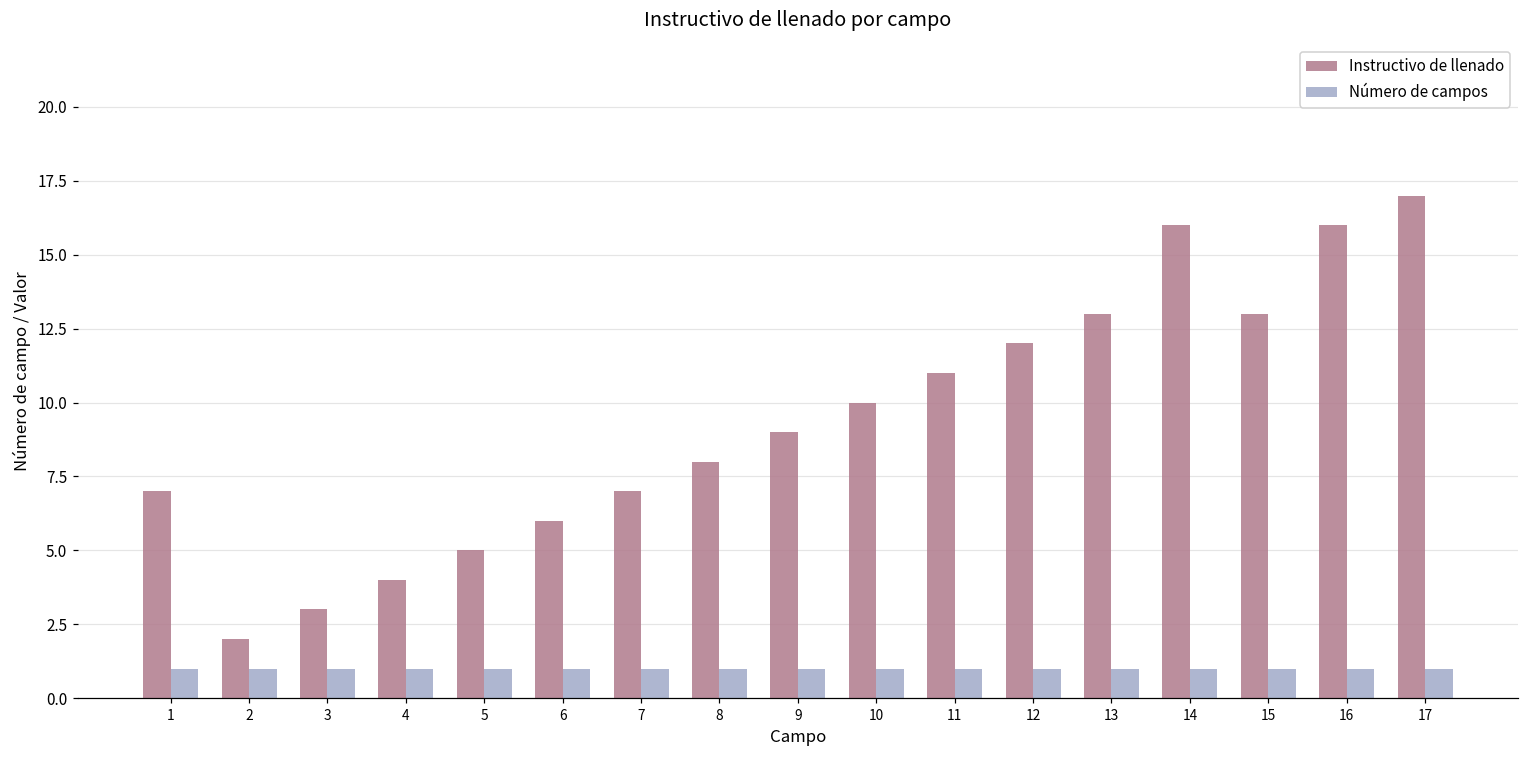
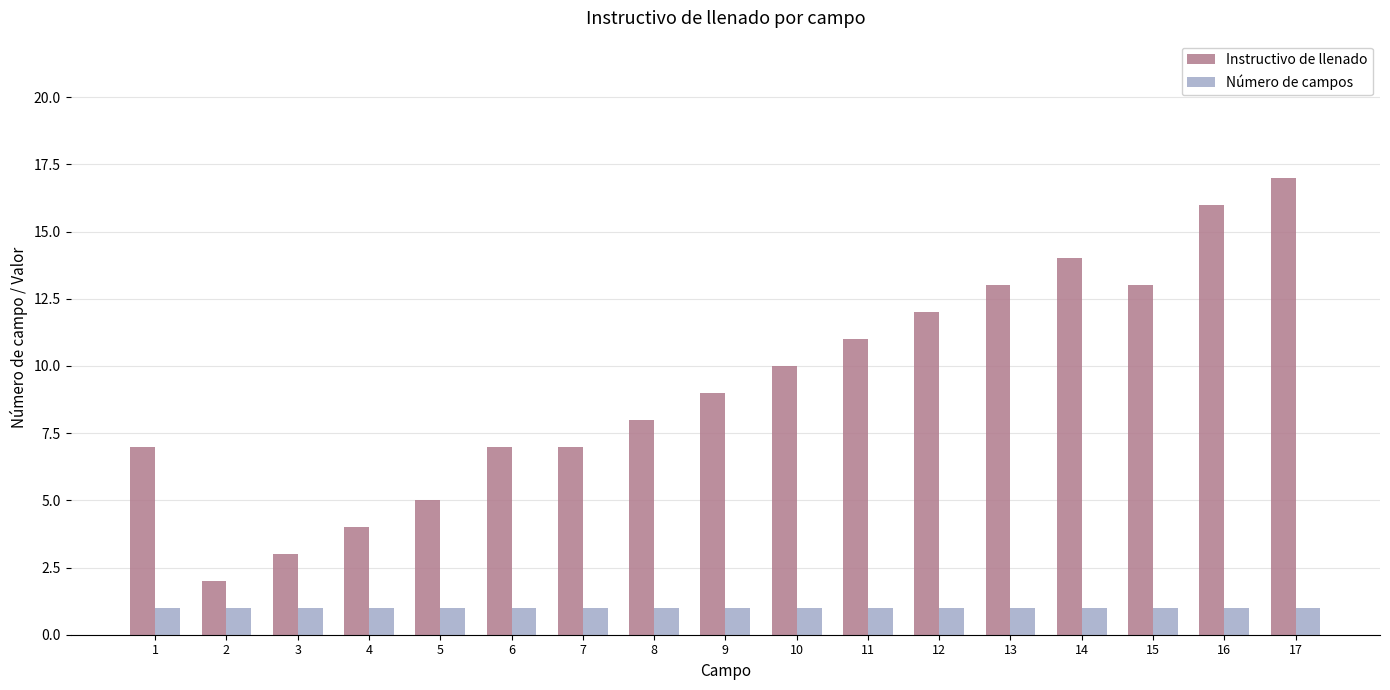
  {
    "Instructivo de llenado": {
      "1": 7,
      "2": 2,
      "3": 3,
      "4": 4,
      "5": 5,
-     "6": 6,
+     "6": 7,
      "7": 7,
      "8": 8,
      "9": 9,
      "10": 10,
      "11": 11,
      "12": 12,
      "13": 13,
-     "14": 16,
+     "14": 14,
      "15": 13,
      "16": 16,
      "17": 17
    },
    "Número de campos": {
      "1": 1,
      "2": 1,
      "3": 1,
      "4": 1,
      "5": 1,
      "6": 1,
      "7": 1,
      "8": 1,
      "9": 1,
      "10": 1,
      "11": 1,
      "12": 1,
      "13": 1,
      "14": 1,
      "15": 1,
      "16": 1,
      "17": 1
    }
  }
